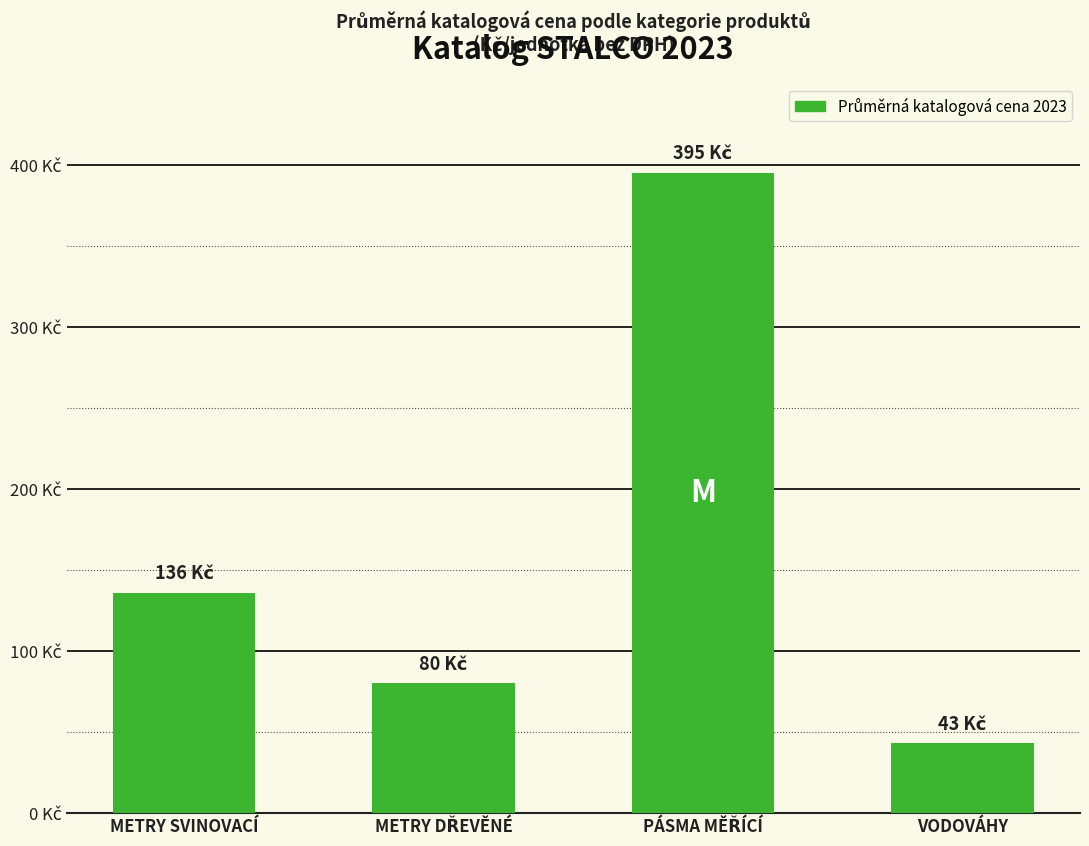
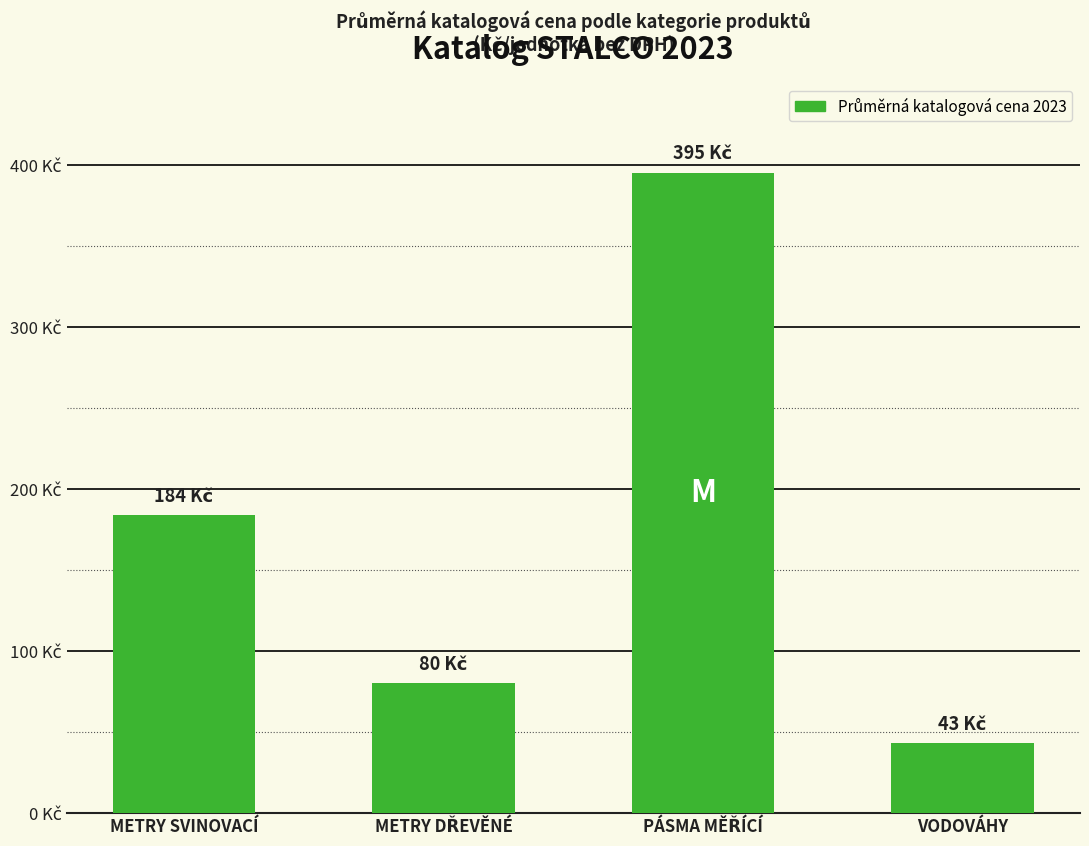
  {
-   "METRY SVINOVACÍ": 136,
+   "METRY SVINOVACÍ": 184,
    "METRY DŘEVĚNÉ": 80,
    "PÁSMA MĚŘÍCÍ": 395,
    "VODOVÁHY": 43
  }
